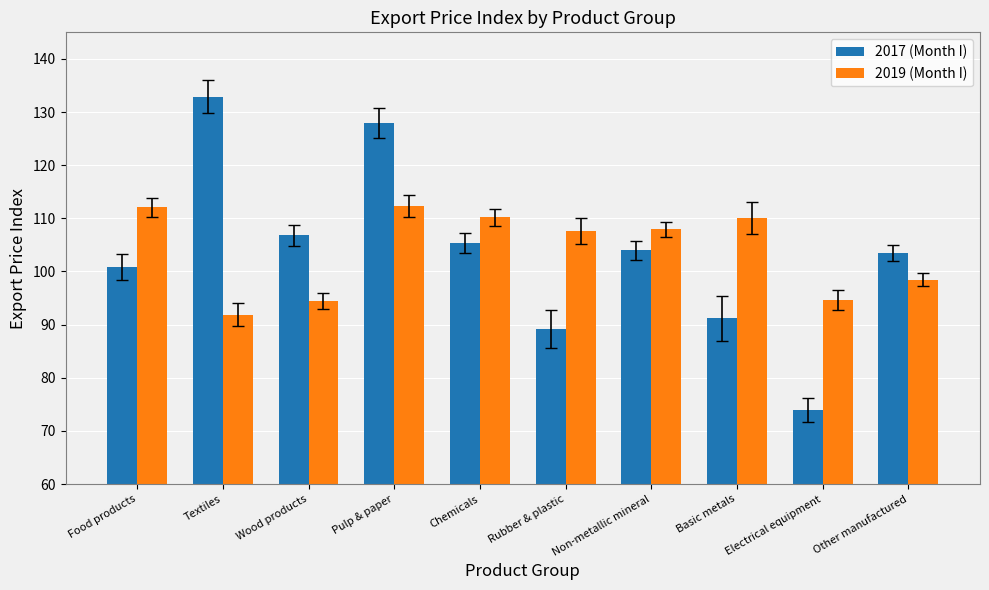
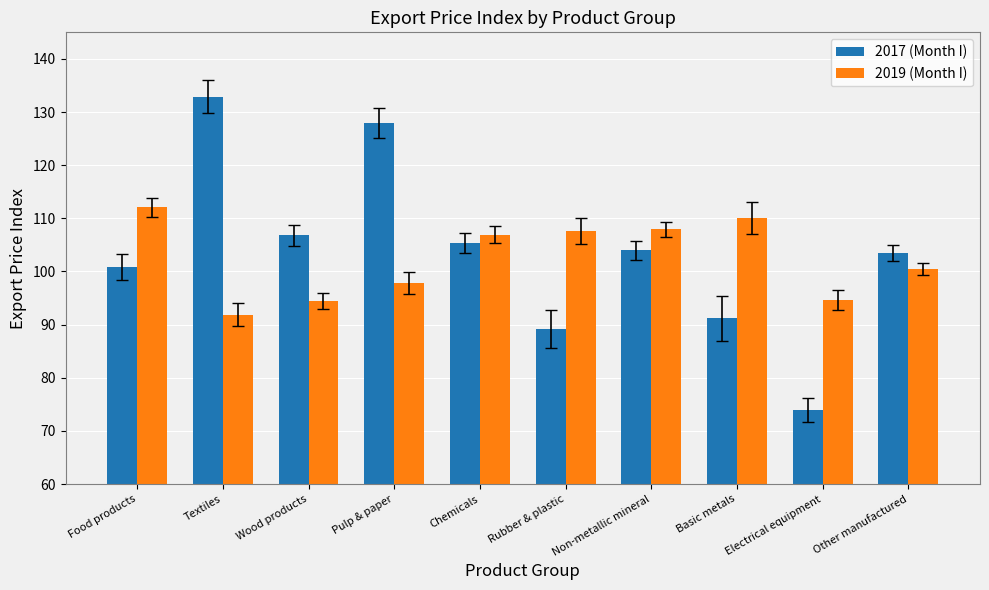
  {
    "2019 (Month I)": {
      "Food products": 112,
      "Textiles": 92,
      "Wood products": 95,
-     "Pulp & paper": 112,
-     "Chemicals": 110,
+     "Pulp & paper": 98,
+     "Chemicals": 107,
      "Rubber & plastic": 108,
      "Non-metallic mineral": 108,
      "Basic metals": 110,
      "Electrical equipment": 95,
-     "Other manufactured": 98
+     "Other manufactured": 100
    }
  }
